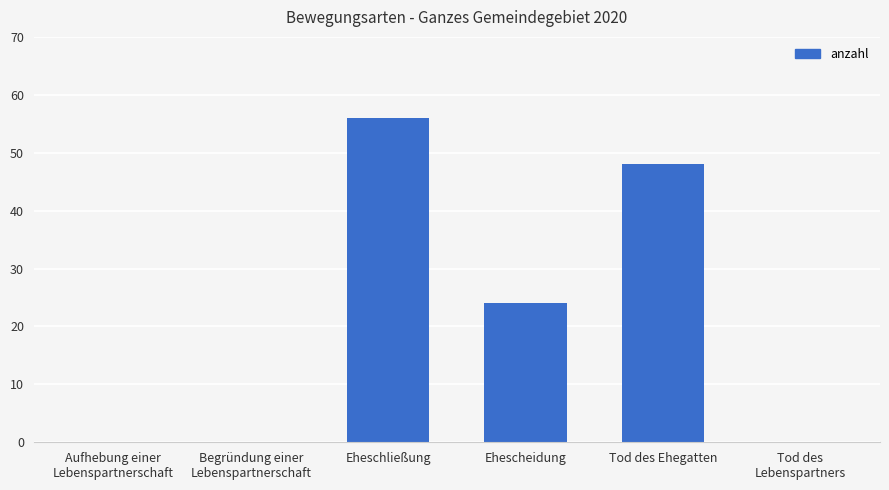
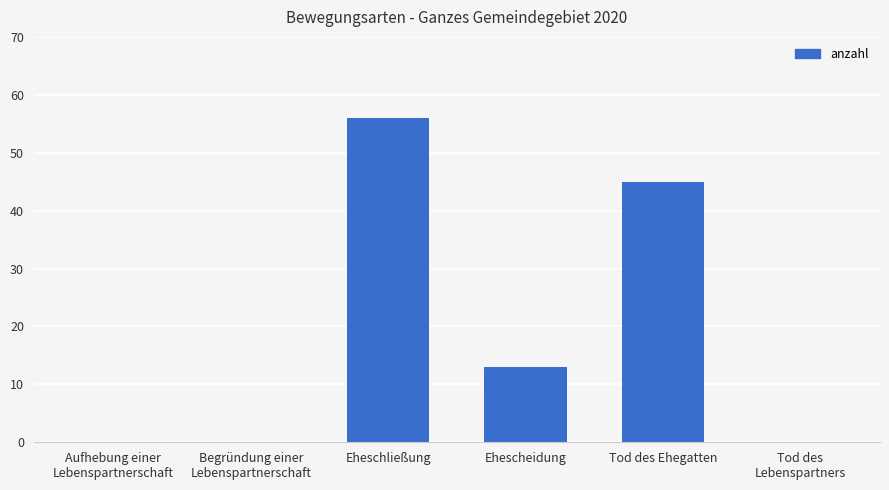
  {
    "Aufhebung einer Lebenspartnerschaft": 0,
    "Begründung einer Lebenspartnerschaft": 0,
    "Eheschließung": 56,
-   "Ehescheidung": 24,
-   "Tod des Ehegatten": 48,
+   "Ehescheidung": 13,
+   "Tod des Ehegatten": 45,
    "Tod des Lebenspartners": 0
  }
